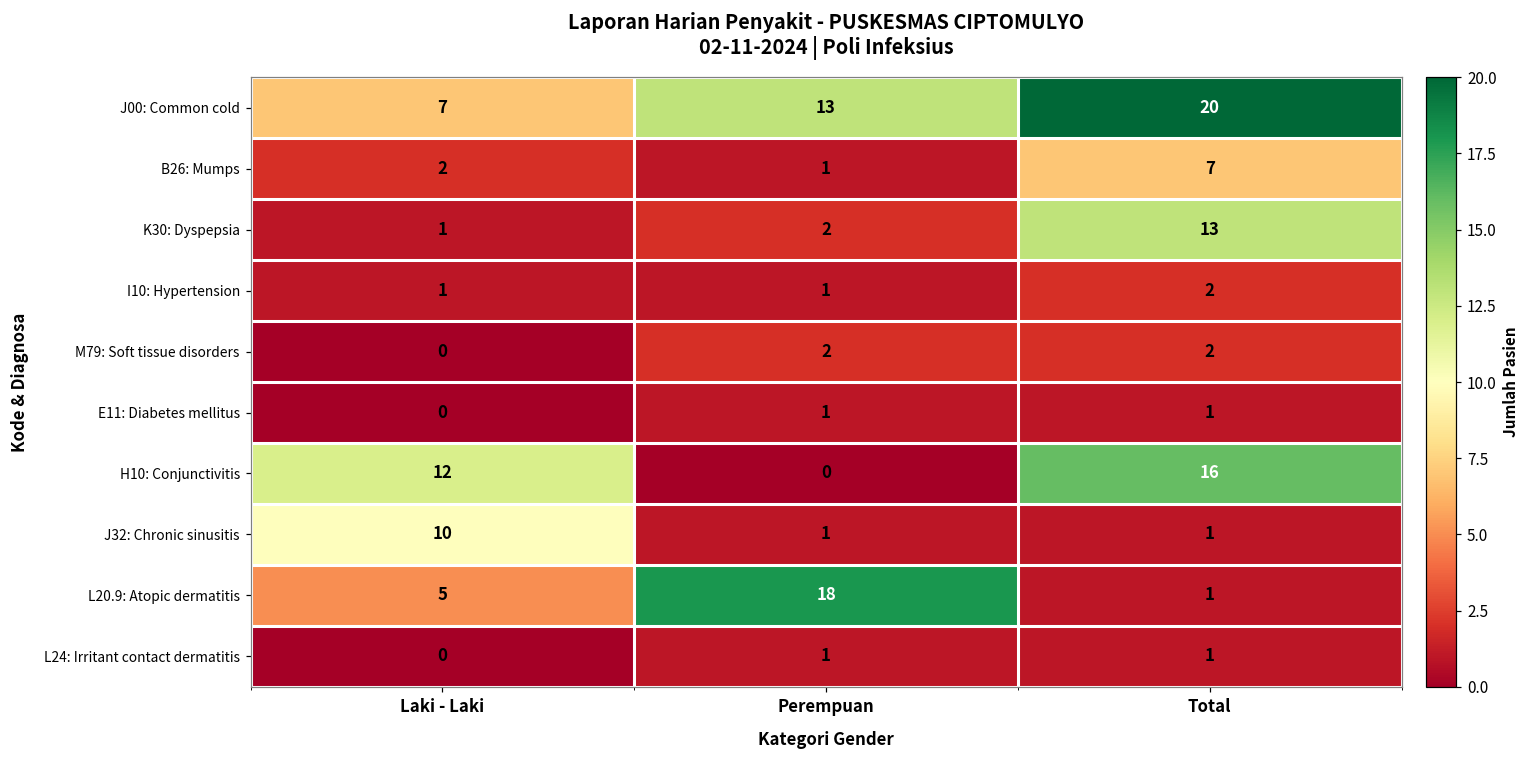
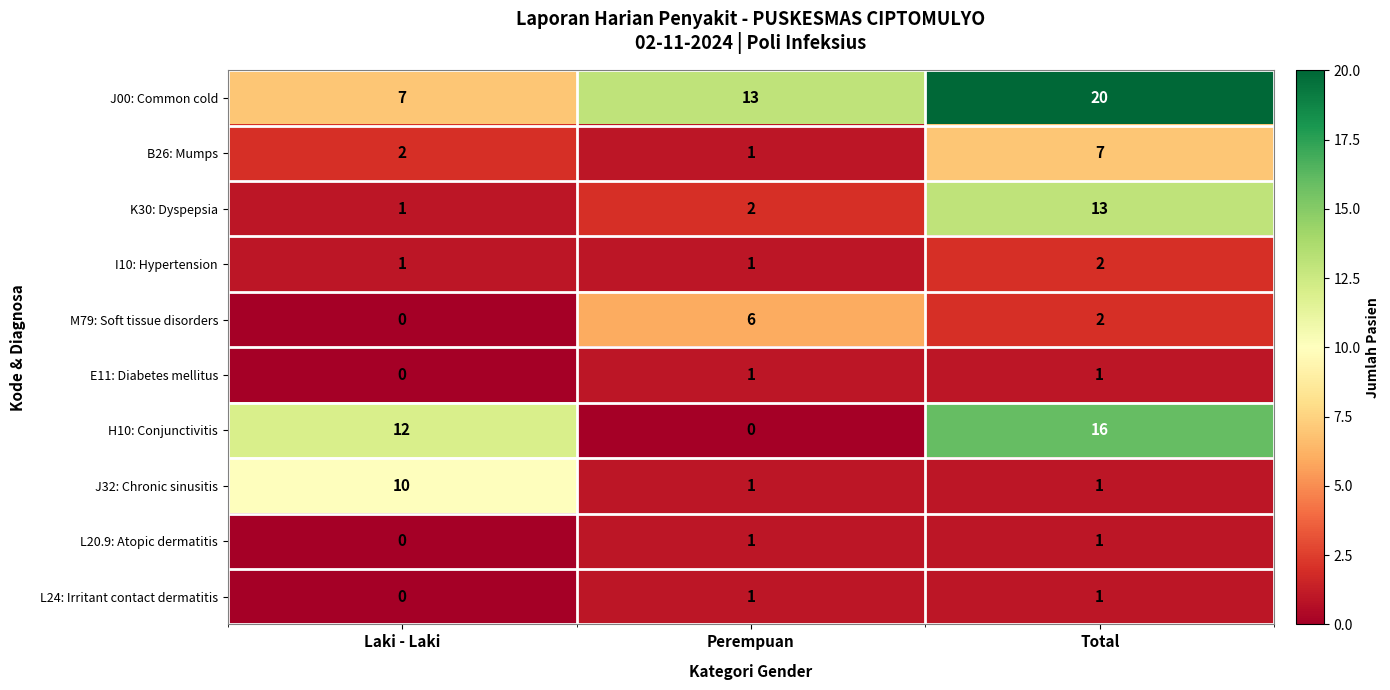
  {
    "J00: Common cold": {
      "Laki - Laki": 7,
      "Perempuan": 13,
      "Total": 20
    },
    "B26: Mumps": {
      "Laki - Laki": 2,
      "Perempuan": 1,
      "Total": 7
    },
    "K30: Dyspepsia": {
      "Laki - Laki": 1,
      "Perempuan": 2,
      "Total": 13
    },
    "I10: Hypertension": {
      "Laki - Laki": 1,
      "Perempuan": 1,
      "Total": 2
    },
    "M79: Soft tissue disorders": {
      "Laki - Laki": 0,
-     "Perempuan": 2,
+     "Perempuan": 6,
      "Total": 2
    },
    "E11: Diabetes mellitus": {
      "Laki - Laki": 0,
      "Perempuan": 1,
      "Total": 1
    },
    "H10: Conjunctivitis": {
      "Laki - Laki": 12,
      "Perempuan": 0,
      "Total": 16
    },
    "J32: Chronic sinusitis": {
      "Laki - Laki": 10,
      "Perempuan": 1,
      "Total": 1
    },
    "L20.9: Atopic dermatitis": {
-     "Laki - Laki": 5,
-     "Perempuan": 18,
+     "Laki - Laki": 0,
+     "Perempuan": 1,
      "Total": 1
    },
    "L24: Irritant contact dermatitis": {
      "Laki - Laki": 0,
      "Perempuan": 1,
      "Total": 1
    }
  }
